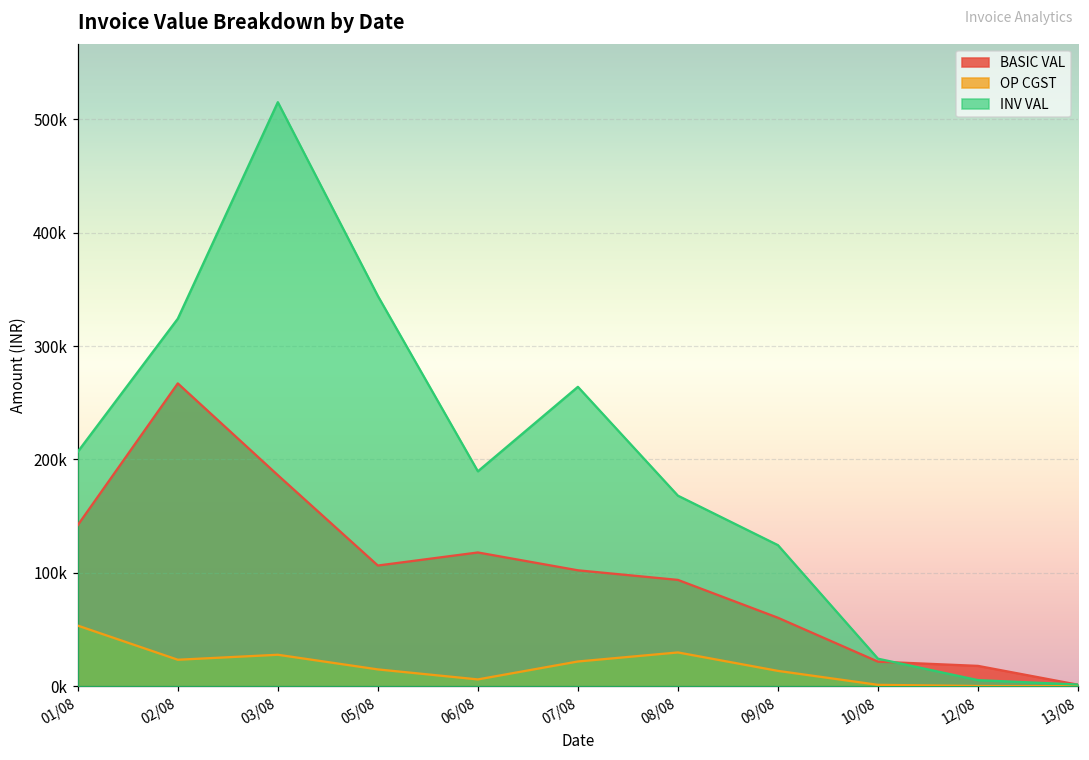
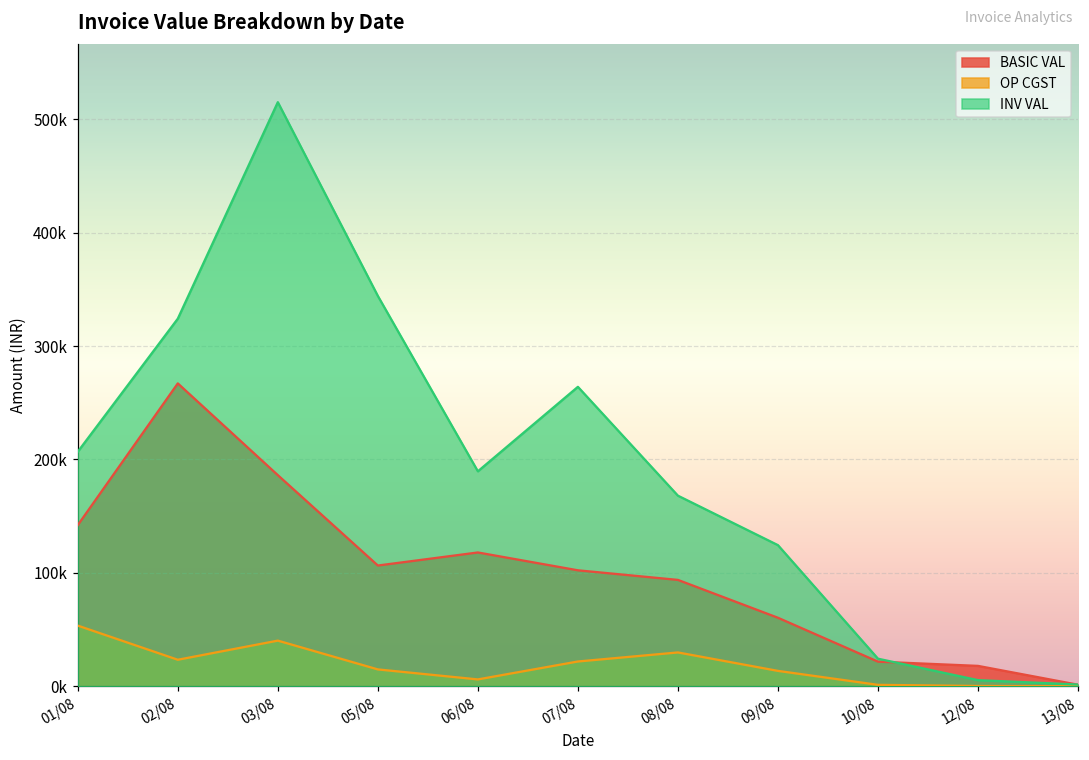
  {
    "BASIC VAL": {
      "01/08": 142000,
      "02/08": 267000,
      "03/08": 186000,
      "05/08": 106000,
      "06/08": 118000,
      "07/08": 102000,
      "08/08": 94000,
      "09/08": 60000,
      "10/08": 22000,
      "12/08": 18000
    },
    "OP CGST": {
      "01/08": 54000,
      "02/08": 23000,
-     "03/08": 28000,
+     "03/08": 40000,
      "05/08": 15000,
      "06/08": 6000,
      "07/08": 22000,
      "08/08": 30000,
      "09/08": 14000,
      "10/08": 1000,
      "12/08": 0
    },
    "INV VAL": {
      "01/08": 207000,
      "02/08": 324000,
      "03/08": 515000,
      "05/08": 344000,
      "06/08": 190000,
      "07/08": 264000,
      "08/08": 168000,
      "09/08": 124000,
      "10/08": 24000,
      "12/08": 5000
    }
  }
